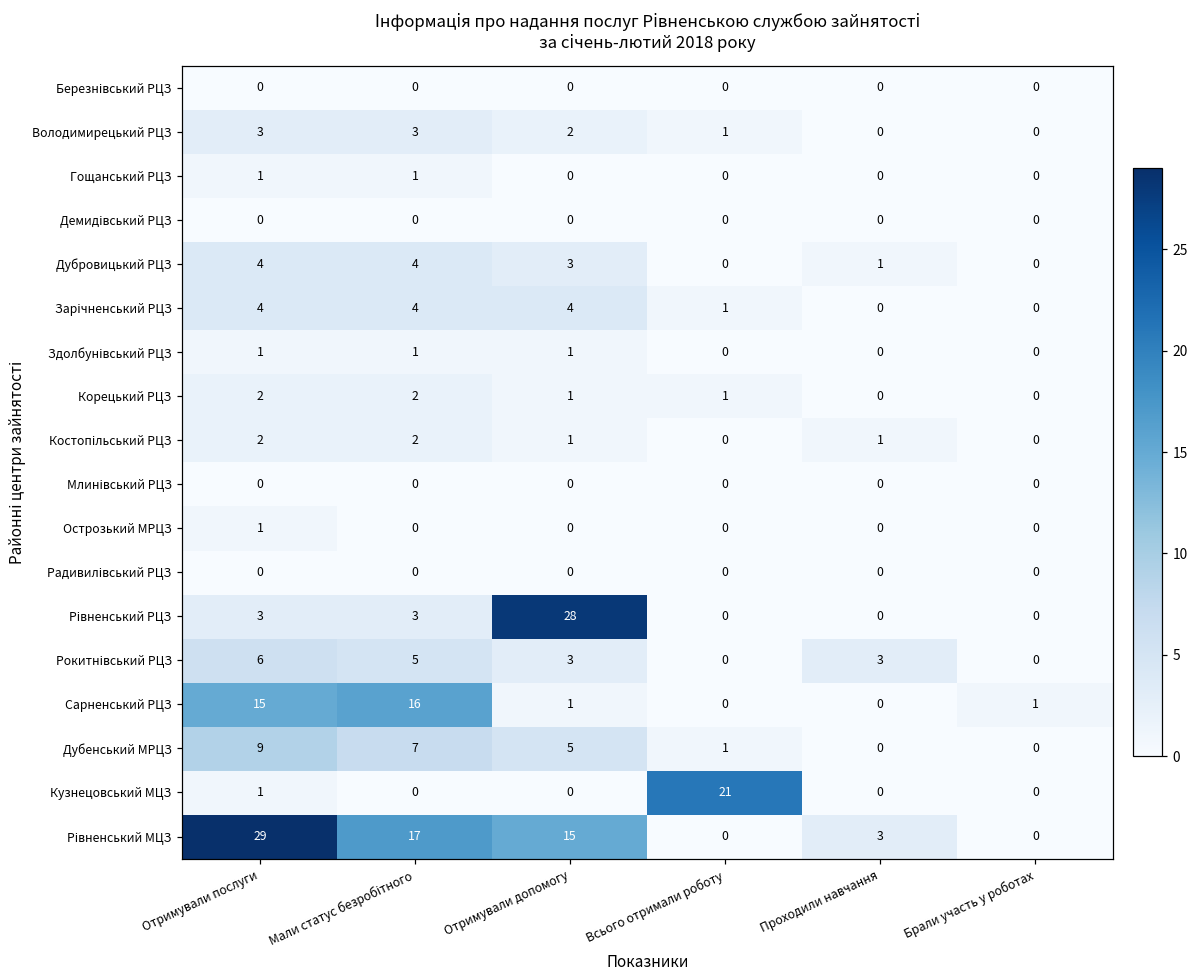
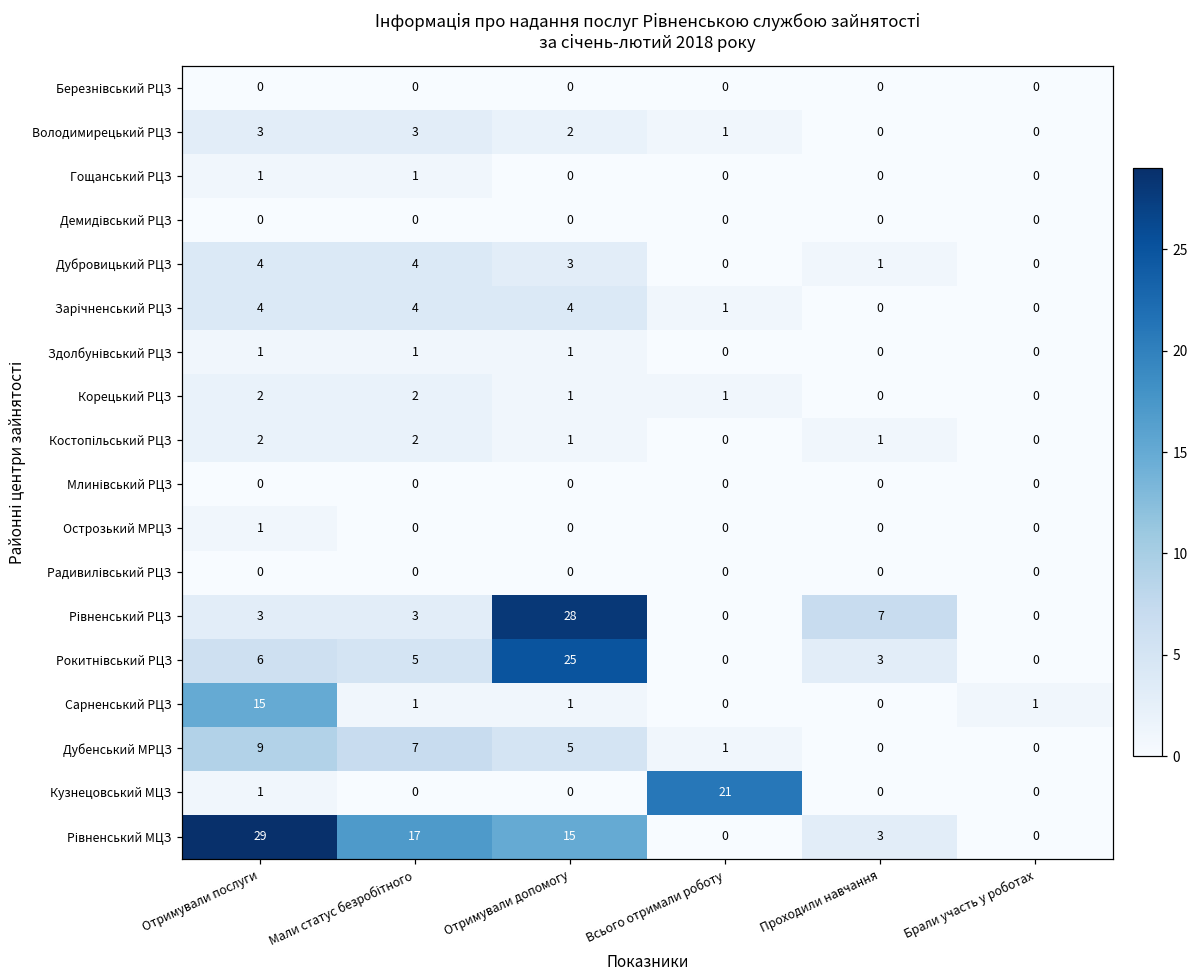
  {
    "Березнівський РЦЗ": {
      "Отримували послуги": 0,
      "Мали статус безробітного": 0,
      "Отримували допомогу": 0,
      "Всього отримали роботу": 0,
      "Проходили навчання": 0,
      "Брали участь у роботах": 0
    },
    "Володимирецький РЦЗ": {
      "Отримували послуги": 3,
      "Мали статус безробітного": 3,
      "Отримували допомогу": 2,
      "Всього отримали роботу": 1,
      "Проходили навчання": 0,
      "Брали участь у роботах": 0
    },
    "Гощанський РЦЗ": {
      "Отримували послуги": 1,
      "Мали статус безробітного": 1,
      "Отримували допомогу": 0,
      "Всього отримали роботу": 0,
      "Проходили навчання": 0,
      "Брали участь у роботах": 0
    },
    "Демидівський РЦЗ": {
      "Отримували послуги": 0,
      "Мали статус безробітного": 0,
      "Отримували допомогу": 0,
      "Всього отримали роботу": 0,
      "Проходили навчання": 0,
      "Брали участь у роботах": 0
    },
    "Дубровицький РЦЗ": {
      "Отримували послуги": 4,
      "Мали статус безробітного": 4,
      "Отримували допомогу": 3,
      "Всього отримали роботу": 0,
      "Проходили навчання": 1,
      "Брали участь у роботах": 0
    },
    "Зарічненський РЦЗ": {
      "Отримували послуги": 4,
      "Мали статус безробітного": 4,
      "Отримували допомогу": 4,
      "Всього отримали роботу": 1,
      "Проходили навчання": 0,
      "Брали участь у роботах": 0
    },
    "Здолбунівський РЦЗ": {
      "Отримували послуги": 1,
      "Мали статус безробітного": 1,
      "Отримували допомогу": 1,
      "Всього отримали роботу": 0,
      "Проходили навчання": 0,
      "Брали участь у роботах": 0
    },
    "Корецький РЦЗ": {
      "Отримували послуги": 2,
      "Мали статус безробітного": 2,
      "Отримували допомогу": 1,
      "Всього отримали роботу": 1,
      "Проходили навчання": 0,
      "Брали участь у роботах": 0
    },
    "Костопільський РЦЗ": {
      "Отримували послуги": 2,
      "Мали статус безробітного": 2,
      "Отримували допомогу": 1,
      "Всього отримали роботу": 0,
      "Проходили навчання": 1,
      "Брали участь у роботах": 0
    },
    "Млинівський РЦЗ": {
      "Отримували послуги": 0,
      "Мали статус безробітного": 0,
      "Отримували допомогу": 0,
      "Всього отримали роботу": 0,
      "Проходили навчання": 0,
      "Брали участь у роботах": 0
    },
    "Острозький МРЦЗ": {
      "Отримували послуги": 1,
      "Мали статус безробітного": 0,
      "Отримували допомогу": 0,
      "Всього отримали роботу": 0,
      "Проходили навчання": 0,
      "Брали участь у роботах": 0
    },
    "Радивилівський РЦЗ": {
      "Отримували послуги": 0,
      "Мали статус безробітного": 0,
      "Отримували допомогу": 0,
      "Всього отримали роботу": 0,
      "Проходили навчання": 0,
      "Брали участь у роботах": 0
    },
    "Рівненський РЦЗ": {
      "Отримували послуги": 3,
      "Мали статус безробітного": 3,
      "Отримували допомогу": 28,
      "Всього отримали роботу": 0,
-     "Проходили навчання": 0,
+     "Проходили навчання": 7,
      "Брали участь у роботах": 0
    },
    "Рокитнівський РЦЗ": {
      "Отримували послуги": 6,
      "Мали статус безробітного": 5,
-     "Отримували допомогу": 3,
+     "Отримували допомогу": 25,
      "Всього отримали роботу": 0,
      "Проходили навчання": 3,
      "Брали участь у роботах": 0
    },
    "Сарненський РЦЗ": {
      "Отримували послуги": 15,
-     "Мали статус безробітного": 16,
+     "Мали статус безробітного": 1,
      "Отримували допомогу": 1,
      "Всього отримали роботу": 0,
      "Проходили навчання": 0,
      "Брали участь у роботах": 1
    },
    "Дубенський МРЦЗ": {
      "Отримували послуги": 9,
      "Мали статус безробітного": 7,
      "Отримували допомогу": 5,
      "Всього отримали роботу": 1,
      "Проходили навчання": 0,
      "Брали участь у роботах": 0
    },
    "Кузнецовський МЦЗ": {
      "Отримували послуги": 1,
      "Мали статус безробітного": 0,
      "Отримували допомогу": 0,
      "Всього отримали роботу": 21,
      "Проходили навчання": 0,
      "Брали участь у роботах": 0
    },
    "Рівненський МЦЗ": {
      "Отримували послуги": 29,
      "Мали статус безробітного": 17,
      "Отримували допомогу": 15,
      "Всього отримали роботу": 0,
      "Проходили навчання": 3,
      "Брали участь у роботах": 0
    }
  }
